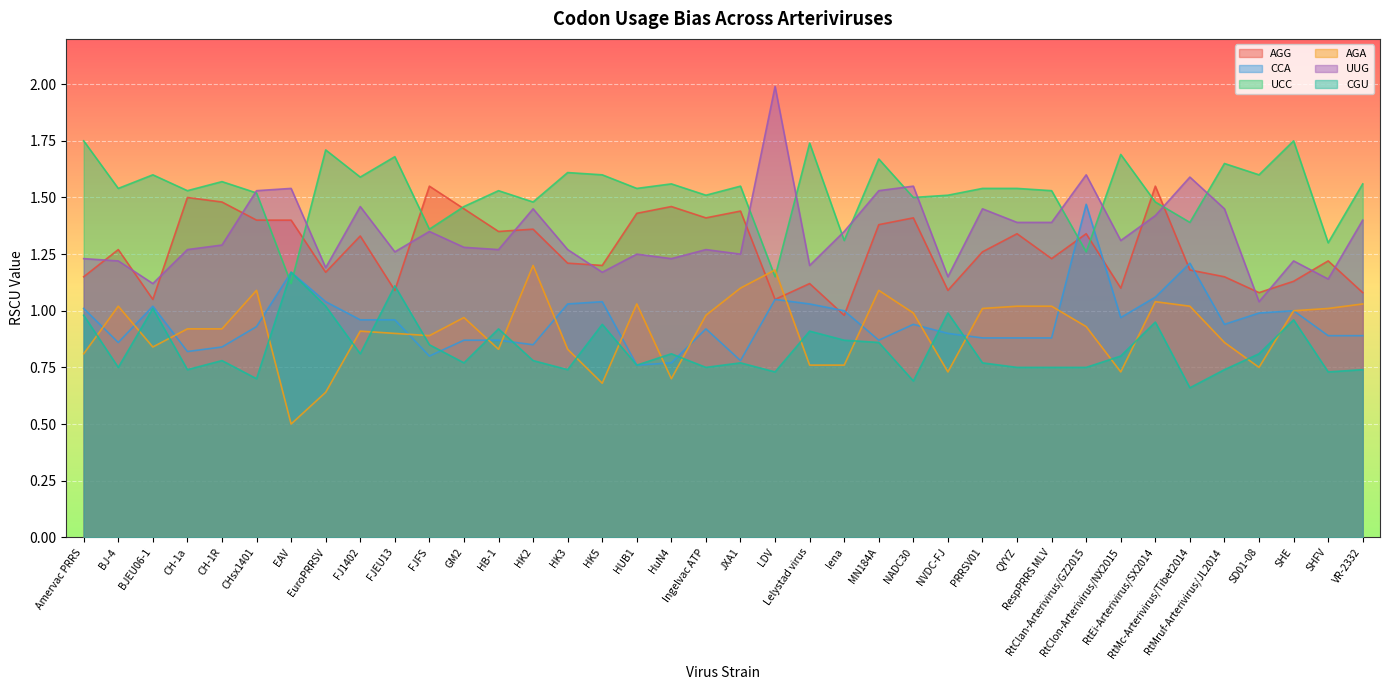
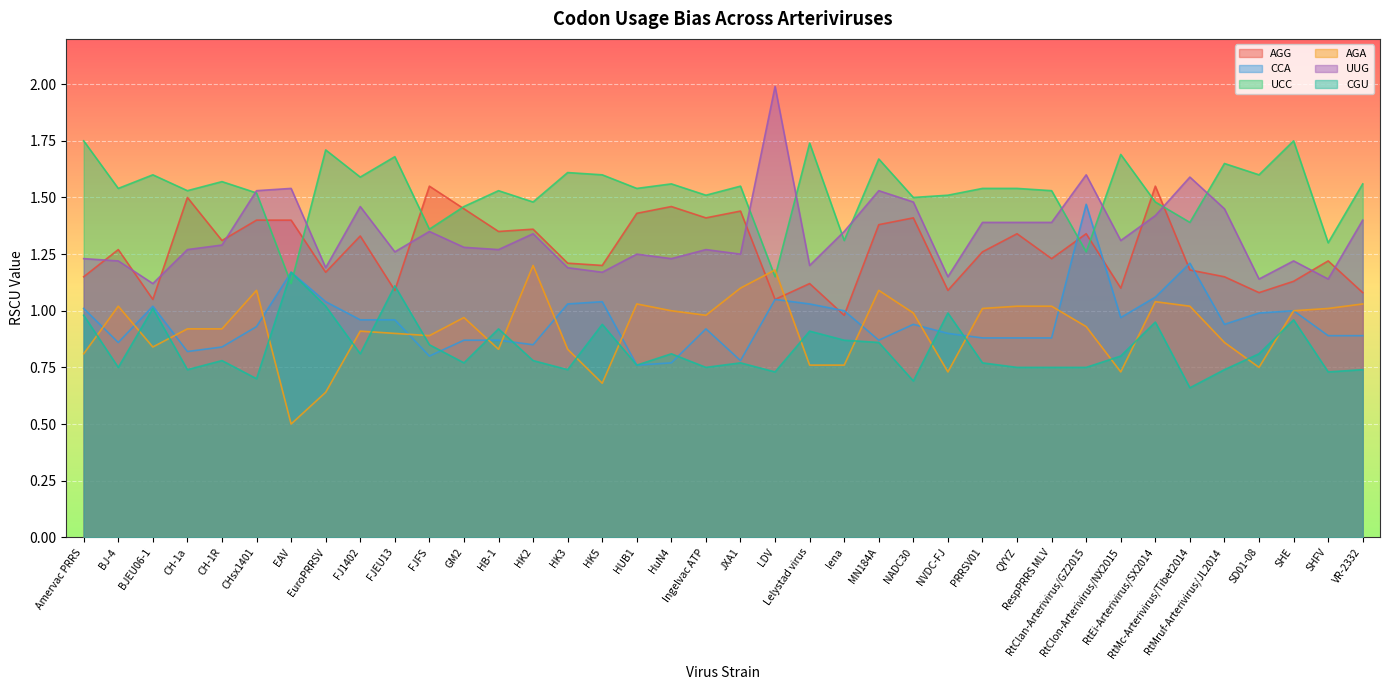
  {
    "AGG": {
      "Amervac PRRS": 1.15,
      "BJ-4": 1.27,
      "BJEU06-1": 1.05,
      "CH-1a": 1.50,
-     "CH-1R": 1.48,
+     "CH-1R": 1.31,
      "CHsx1401": 1.40,
      "EAV": 1.40,
      "EuroPRRSV": 1.17,
      "FJ1402": 1.33,
      "FJEU13": 1.09,
      "FJFS": 1.55,
      "HB-1": 1.35,
      "HK2": 1.36,
      "HK3": 1.21,
      "HK5": 1.20,
      "HUB1": 1.43,
      "HuN4": 1.46,
      "Ingelvac ATP": 1.41,
      "JXA1": 1.44,
      "Lelystad virus": 1.12,
      "lena": 0.98,
      "MN184A": 1.38,
      "NADC30": 1.41,
      "NVDC-FJ": 1.09,
      "PRRSV01": 1.26,
      "QYYZ": 1.34,
      "RespPRRS MLV": 1.23,
      "RtClan-Arterivirus/GZ2015": 1.34,
      "RtClon-Arterivirus/NX2015": 1.10,
      "RtEi-Arterivirus/SX2014": 1.55,
      "RtMc-Arterivirus/Tibet2014": 1.18,
      "RtMruf-Arterivirus/JL2014": 1.15,
      "SD01-08": 1.08,
      "SHE": 1.13,
      "SHFV": 1.22,
      "VR-2332": 1.08
    },
    "AGA": {
      "Amervac PRRS": 0.8,
      "BJ-4": 1.02,
      "BJEU06-1": 0.84,
      "CH-1a": 0.92,
      "CH-1R": 0.92,
      "CHsx1401": 1.1,
      "EAV": 0.5,
      "EuroPRRSV": 0.64,
      "FJ1402": 0.9,
      "FJEU13": 0.9,
      "FJFS": 0.9,
      "GM2": 0.97,
      "HB-1": 0.83,
      "HK2": 1.2,
      "HK3": 0.83,
      "HK5": 0.68,
      "HUB1": 1.03,
-     "HuN4": 0.7,
+     "HuN4": 1.0,
      "Ingelvac ATP": 0.98,
      "JXA1": 1.1,
      "LDV": 1.18,
      "Lelystad virus": 0.76,
      "lena": 0.76,
      "MN184A": 1.1,
      "NADC30": 1.0,
      "NVDC-FJ": 0.73,
      "PRRSV01": 1.0,
      "QYYZ": 1.02,
      "RespPRRS MLV": 1.02,
      "RtClan-Arterivirus/GZ2015": 0.93,
      "RtClon-Arterivirus/NX2015": 0.73,
      "RtEi-Arterivirus/SX2014": 1.04,
      "RtMc-Arterivirus/Tibet2014": 1.02,
      "RtMruf-Arterivirus/JL2014": 0.86,
      "SD01-08": 0.75,
      "SHFV": 1.0,
      "VR-2332": 1.03
    },
    "UUG": {
      "Amervac PRRS": 1.23,
      "BJ-4": 1.22,
      "BJEU06-1": 1.12,
      "CH-1a": 1.27,
      "CH-1R": 1.29,
      "EAV": 1.54,
      "EuroPRRSV": 1.19,
      "FJ1402": 1.46,
      "FJEU13": 1.26,
      "GM2": 1.28,
      "HB-1": 1.27,
-     "HK2": 1.45,
-     "HK3": 1.27,
+     "HK2": 1.34,
+     "HK3": 1.19,
      "HK5": 1.17,
      "HUB1": 1.25,
      "HuN4": 1.23,
      "Ingelvac ATP": 1.27,
      "JXA1": 1.25,
      "LDV": 1.99,
      "Lelystad virus": 1.20,
      "lena": 1.35,
      "MN184A": 1.53,
-     "NADC30": 1.55,
+     "NADC30": 1.48,
      "NVDC-FJ": 1.15,
-     "PRRSV01": 1.45,
+     "PRRSV01": 1.39,
      "QYYZ": 1.39,
      "RespPRRS MLV": 1.39,
      "RtClan-Arterivirus/GZ2015": 1.60,
      "RtClon-Arterivirus/NX2015": 1.31,
      "RtEi-Arterivirus/SX2014": 1.42,
      "RtMc-Arterivirus/Tibet2014": 1.59,
      "RtMruf-Arterivirus/JL2014": 1.45,
-     "SD01-08": 1.04,
+     "SD01-08": 1.14,
      "SHE": 1.22,
      "SHFV": 1.14,
      "VR-2332": 1.40
    }
  }
